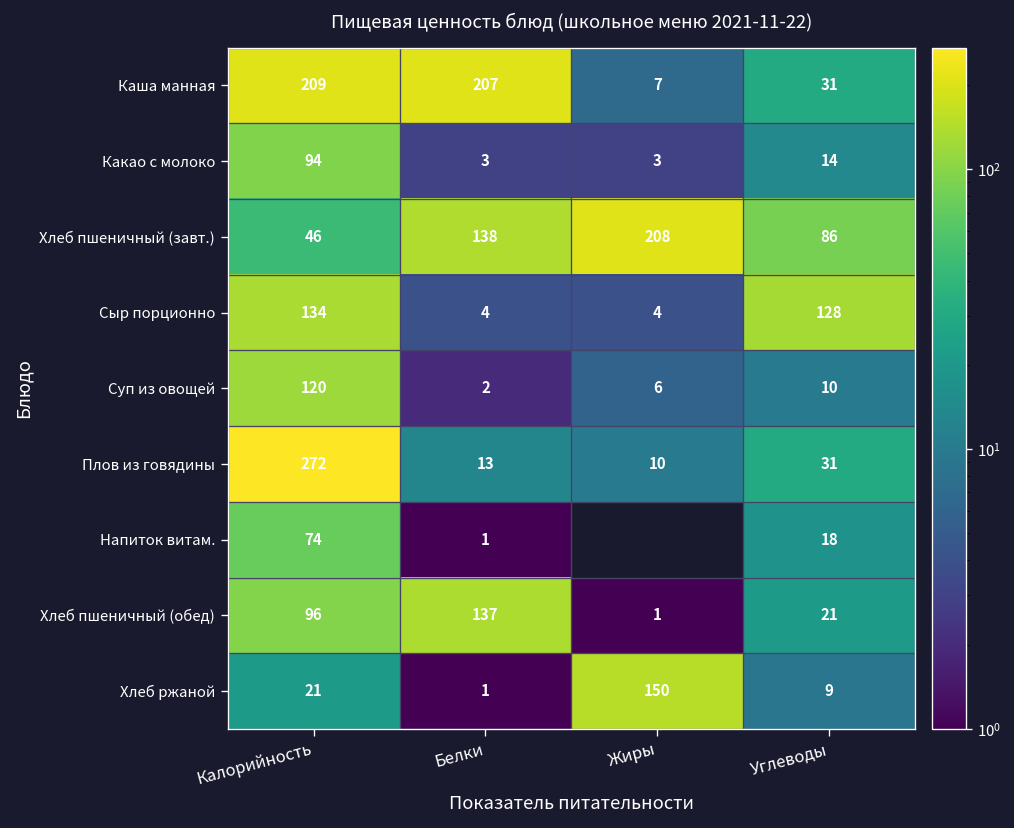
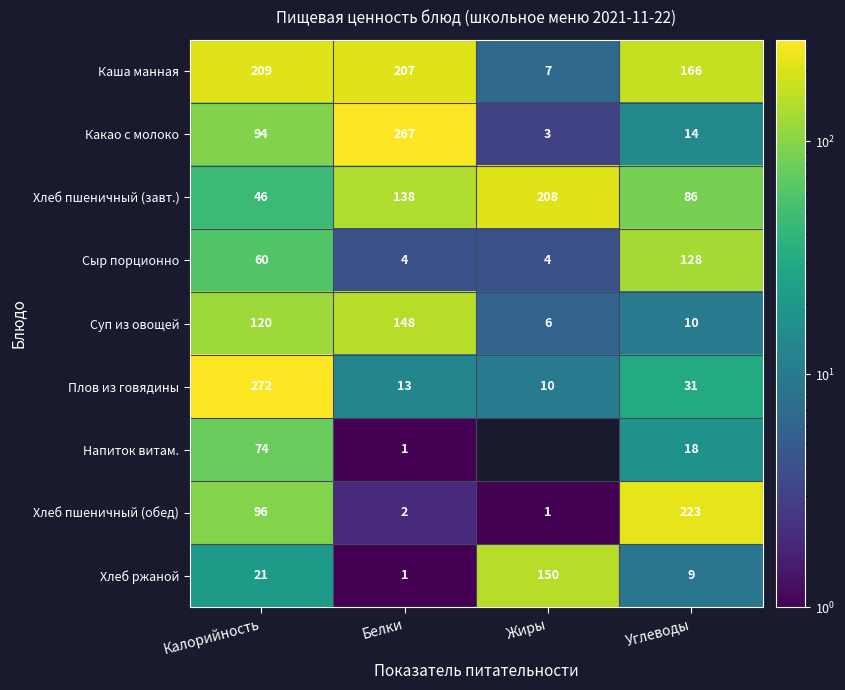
  {
    "Каша манная": {
      "Калорийность": 209,
      "Белки": 207,
      "Жиры": 7,
-     "Углеводы": 31
+     "Углеводы": 166
    },
    "Какао с молоко": {
      "Калорийность": 94,
-     "Белки": 3,
+     "Белки": 267,
      "Жиры": 3,
      "Углеводы": 14
    },
    "Хлеб пшеничный (завт.)": {
      "Калорийность": 46,
      "Белки": 138,
      "Жиры": 208,
      "Углеводы": 86
    },
    "Сыр порционно": {
-     "Калорийность": 134,
+     "Калорийность": 60,
      "Белки": 4,
      "Жиры": 4,
      "Углеводы": 128
    },
    "Суп из овощей": {
      "Калорийность": 120,
-     "Белки": 2,
+     "Белки": 148,
      "Жиры": 6,
      "Углеводы": 10
    },
    "Плов из говядины": {
      "Калорийность": 272,
      "Белки": 13,
      "Жиры": 10,
      "Углеводы": 31
    },
    "Напиток витам.": {
      "Калорийность": 74,
      "Белки": 1,
      "Углеводы": 18
    },
    "Хлеб пшеничный (обед)": {
      "Калорийность": 96,
-     "Белки": 137,
+     "Белки": 2,
      "Жиры": 1,
-     "Углеводы": 21
+     "Углеводы": 223
    },
    "Хлеб ржаной": {
      "Калорийность": 21,
      "Белки": 1,
      "Жиры": 150,
      "Углеводы": 9
    }
  }
